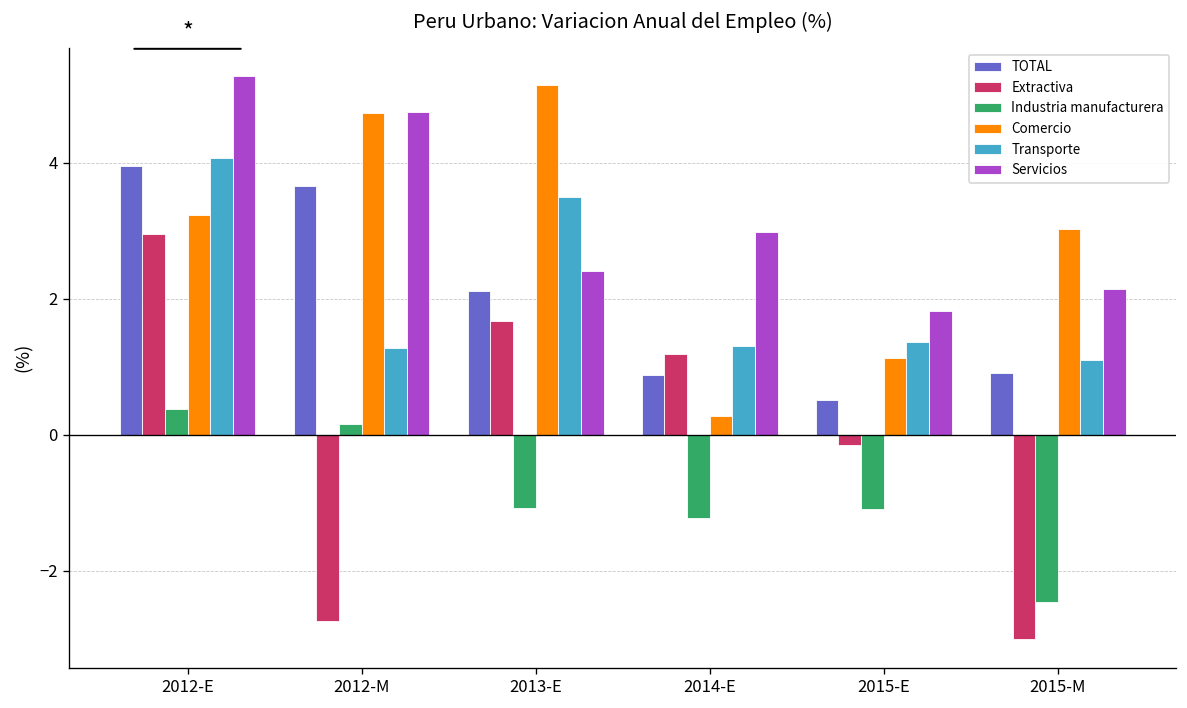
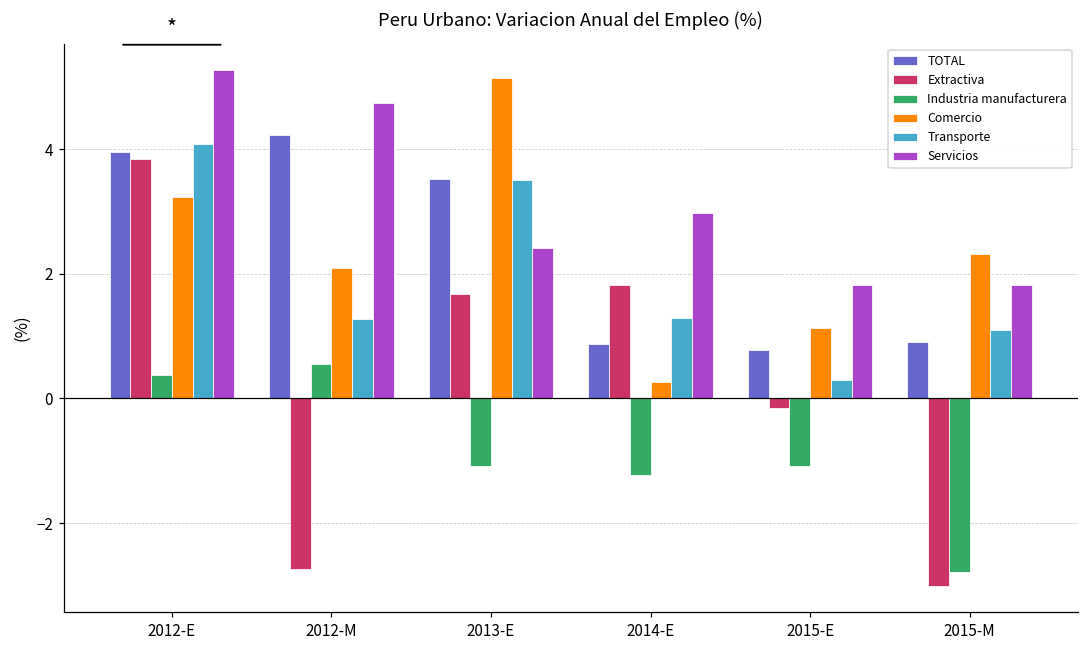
  {
    "TOTAL": {
      "2012-E": 3.9,
-     "2012-M": 3.7,
-     "2013-E": 2.1,
+     "2012-M": 4.2,
+     "2013-E": 3.5,
      "2014-E": 0.9,
-     "2015-E": 0.5,
+     "2015-E": 0.8,
      "2015-M": 0.9
    },
    "Extractiva": {
-     "2012-E": 3.0,
+     "2012-E": 3.8,
      "2012-M": -2.7,
      "2013-E": 1.7,
-     "2014-E": 1.2,
+     "2014-E": 1.8,
      "2015-E": -0.1,
      "2015-M": -3.0
    },
    "Industria manufacturera": {
      "2012-E": 0.4,
-     "2012-M": 0.2,
+     "2012-M": 0.5,
      "2013-E": -1.1,
      "2014-E": -1.2,
      "2015-E": -1.1,
-     "2015-M": -2.5
+     "2015-M": -2.8
    },
    "Comercio": {
      "2012-E": 3.2,
-     "2012-M": 4.7,
+     "2012-M": 2.1,
      "2013-E": 5.1,
      "2014-E": 0.3,
      "2015-E": 1.1,
-     "2015-M": 3.0
+     "2015-M": 2.3
    },
    "Transporte": {
      "2012-E": 4.1,
      "2012-M": 1.3,
      "2013-E": 3.5,
      "2014-E": 1.3,
-     "2015-E": 1.4,
+     "2015-E": 0.3,
      "2015-M": 1.1
    },
    "Servicios": {
      "2012-E": 5.3,
      "2012-M": 4.7,
      "2013-E": 2.4,
      "2014-E": 3.0,
      "2015-E": 1.8,
-     "2015-M": 2.1
+     "2015-M": 1.8
    }
  }
